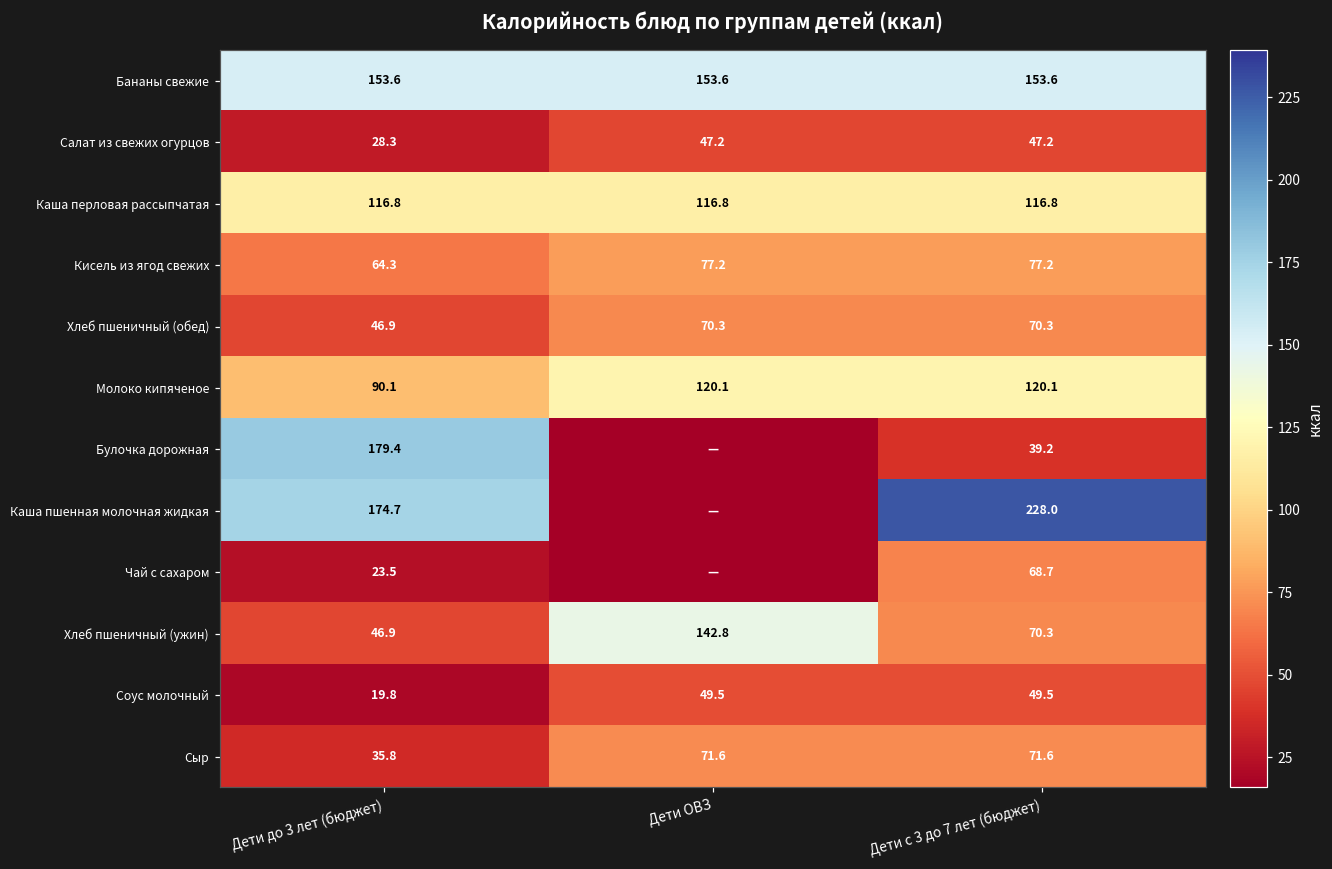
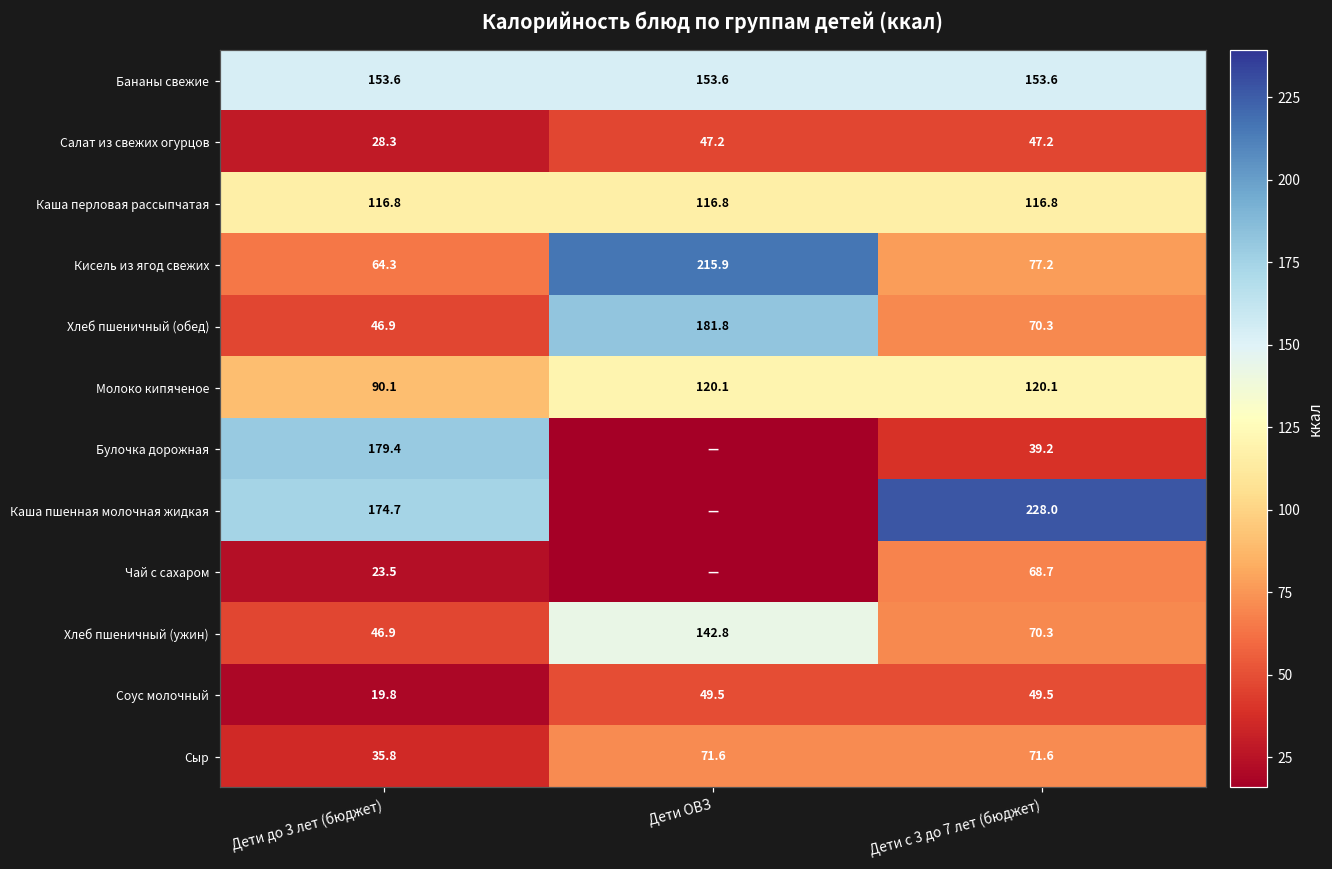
  {
    "Бананы свежие": {
      "Дети до 3 лет (бюджет)": 153.6,
      "Дети ОВЗ": 153.6,
      "Дети с 3 до 7 лет (бюджет)": 153.6
    },
    "Салат из свежих огурцов": {
      "Дети до 3 лет (бюджет)": 28.3,
      "Дети ОВЗ": 47.2,
      "Дети с 3 до 7 лет (бюджет)": 47.2
    },
    "Каша перловая рассыпчатая": {
      "Дети до 3 лет (бюджет)": 116.8,
      "Дети ОВЗ": 116.8,
      "Дети с 3 до 7 лет (бюджет)": 116.8
    },
    "Кисель из ягод свежих": {
      "Дети до 3 лет (бюджет)": 64.3,
-     "Дети ОВЗ": 77.2,
+     "Дети ОВЗ": 215.9,
      "Дети с 3 до 7 лет (бюджет)": 77.2
    },
    "Хлеб пшеничный (обед)": {
      "Дети до 3 лет (бюджет)": 46.9,
-     "Дети ОВЗ": 70.3,
+     "Дети ОВЗ": 181.8,
      "Дети с 3 до 7 лет (бюджет)": 70.3
    },
    "Молоко кипяченое": {
      "Дети до 3 лет (бюджет)": 90.1,
      "Дети ОВЗ": 120.1,
      "Дети с 3 до 7 лет (бюджет)": 120.1
    },
    "Булочка дорожная": {
      "Дети до 3 лет (бюджет)": 179.4,
      "Дети с 3 до 7 лет (бюджет)": 39.2
    },
    "Каша пшенная молочная жидкая": {
      "Дети до 3 лет (бюджет)": 174.7,
      "Дети с 3 до 7 лет (бюджет)": 228.0
    },
    "Чай с сахаром": {
      "Дети до 3 лет (бюджет)": 23.5,
      "Дети с 3 до 7 лет (бюджет)": 68.7
    },
    "Хлеб пшеничный (ужин)": {
      "Дети до 3 лет (бюджет)": 46.9,
      "Дети ОВЗ": 142.8,
      "Дети с 3 до 7 лет (бюджет)": 70.3
    },
    "Соус молочный": {
      "Дети до 3 лет (бюджет)": 19.8,
      "Дети ОВЗ": 49.5,
      "Дети с 3 до 7 лет (бюджет)": 49.5
    },
    "Сыр": {
      "Дети до 3 лет (бюджет)": 35.8,
      "Дети ОВЗ": 71.6,
      "Дети с 3 до 7 лет (бюджет)": 71.6
    }
  }
